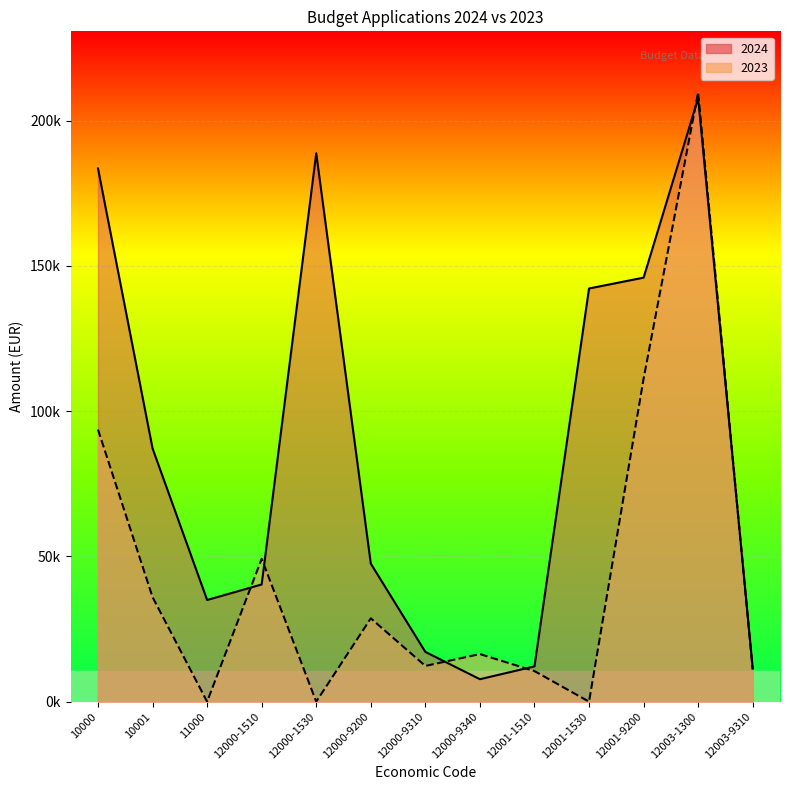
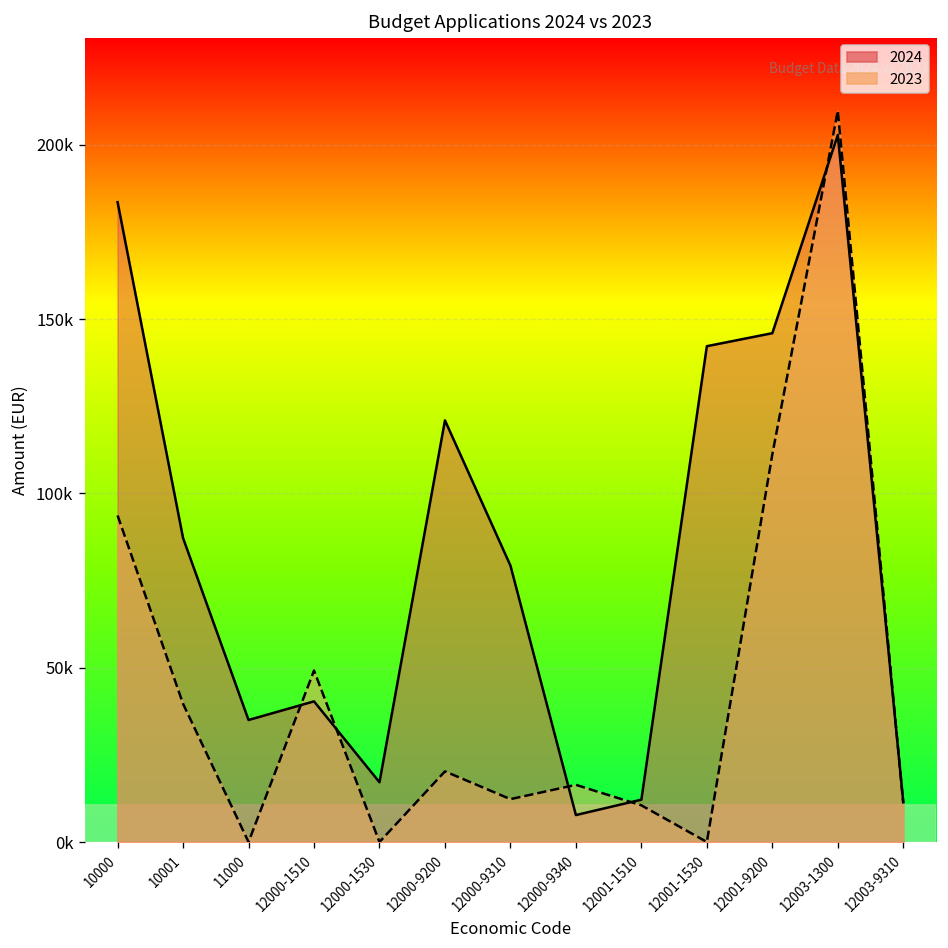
  {
    "2024": {
      "10000": 184000,
      "10001": 87000,
      "11000": 35000,
      "12000-1510": 40000,
-     "12000-1530": 189000,
-     "12000-9200": 48000,
-     "12000-9310": 17000,
+     "12000-1530": 17000,
+     "12000-9200": 121000,
+     "12000-9310": 79000,
      "12001-1510": 12000,
      "12001-1530": 142000,
      "12001-9200": 146000,
-     "12003-1300": 208000
+     "12003-1300": 203000
    },
    "2023": {
      "10000": 94000,
-     "10001": 36000,
+     "10001": 40000,
      "12000-1510": 49000,
-     "12000-9200": 29000,
+     "12000-9200": 20000,
      "12000-9310": 12000,
      "12000-9340": 16000,
      "12001-1510": 11000,
      "12001-9200": 111000,
      "12003-1300": 210000
    }
  }
